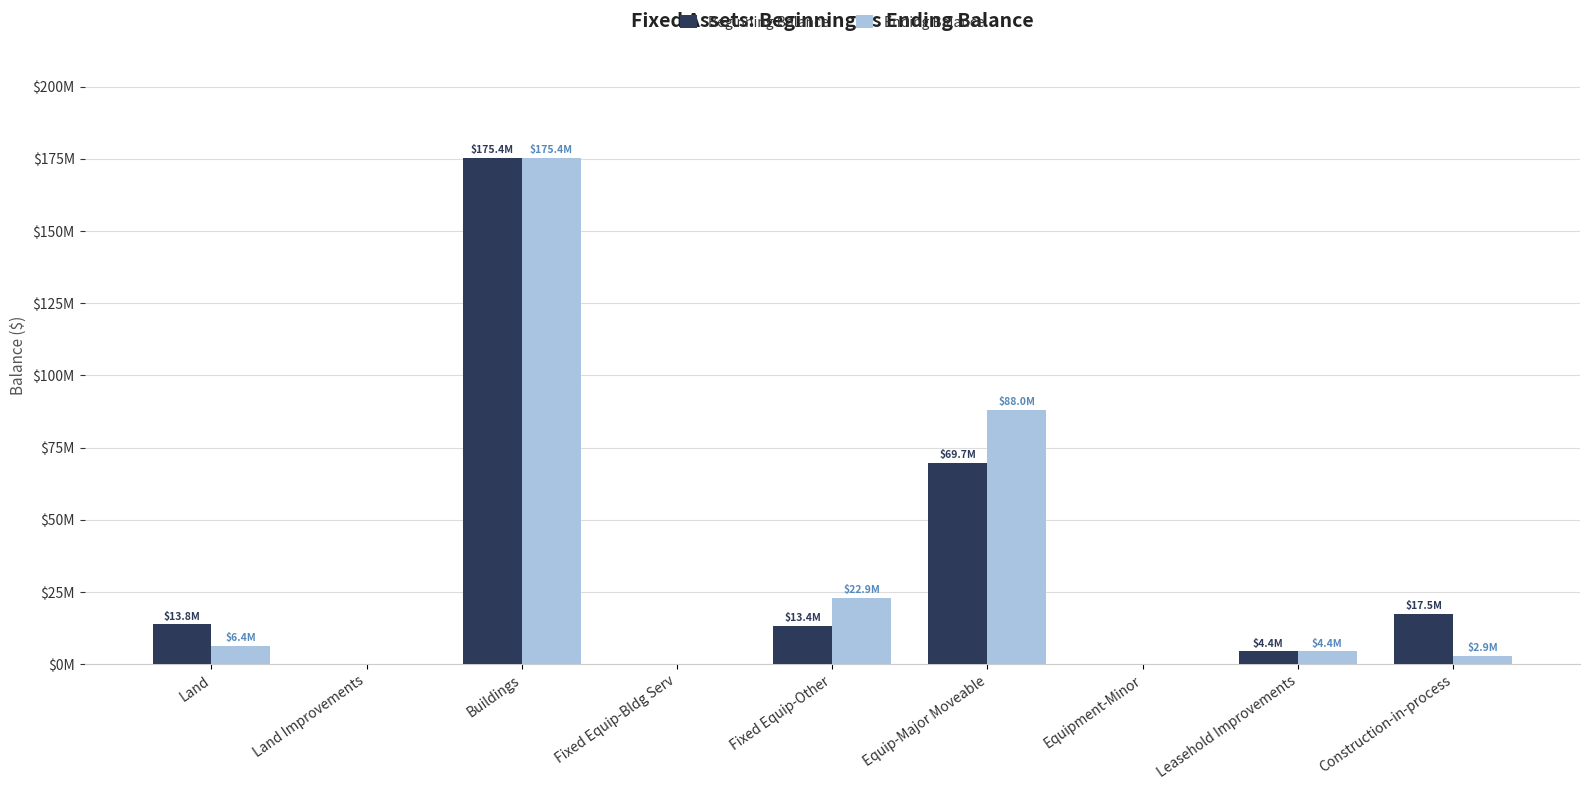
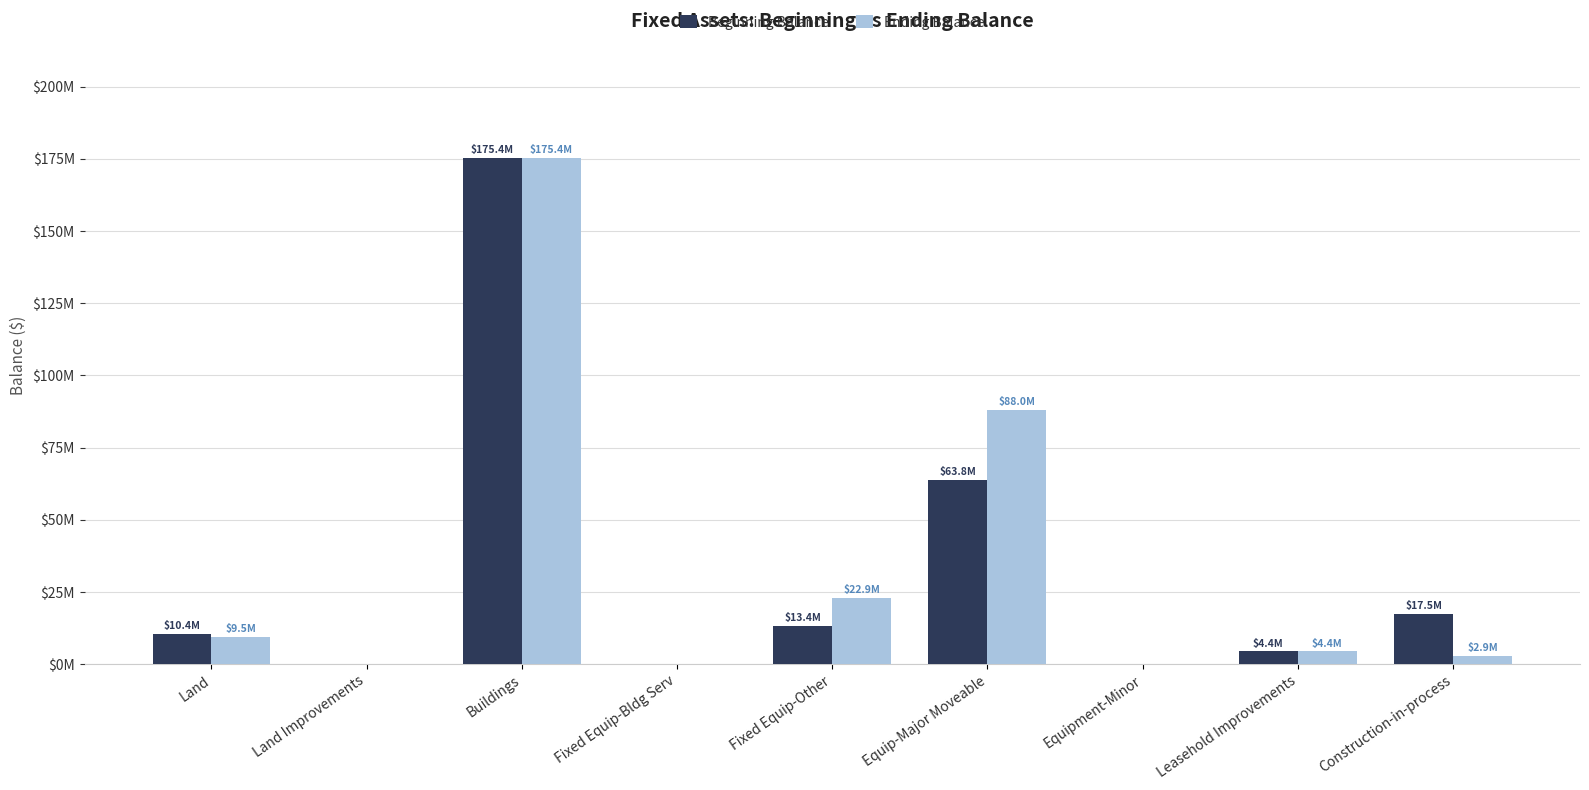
  {
    "Beginning Balance": {
-     "Land": "$13.8M",
+     "Land": "$10.4M",
      "Buildings": "$175.4M",
      "Fixed Equip-Other": "$13.4M",
-     "Equip-Major Moveable": "$69.7M",
+     "Equip-Major Moveable": "$63.8M",
      "Leasehold Improvements": "$4.4M",
      "Construction-in-process": "$17.5M"
    },
    "Ending Balance": {
-     "Land": "$6.4M",
+     "Land": "$9.5M",
      "Buildings": "$175.4M",
      "Fixed Equip-Other": "$22.9M",
      "Equip-Major Moveable": "$88.0M",
      "Leasehold Improvements": "$4.4M",
      "Construction-in-process": "$2.9M"
    }
  }
